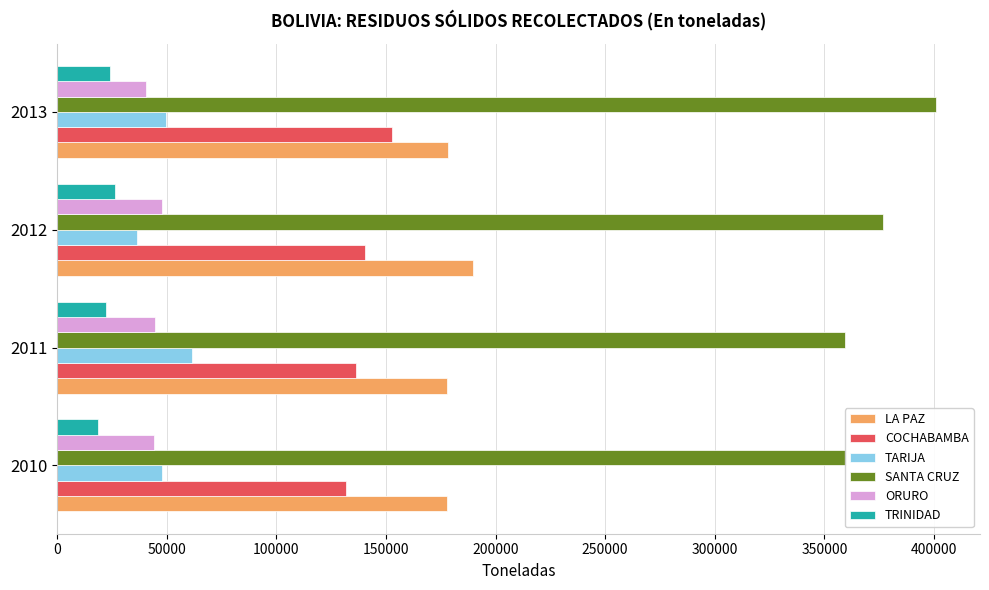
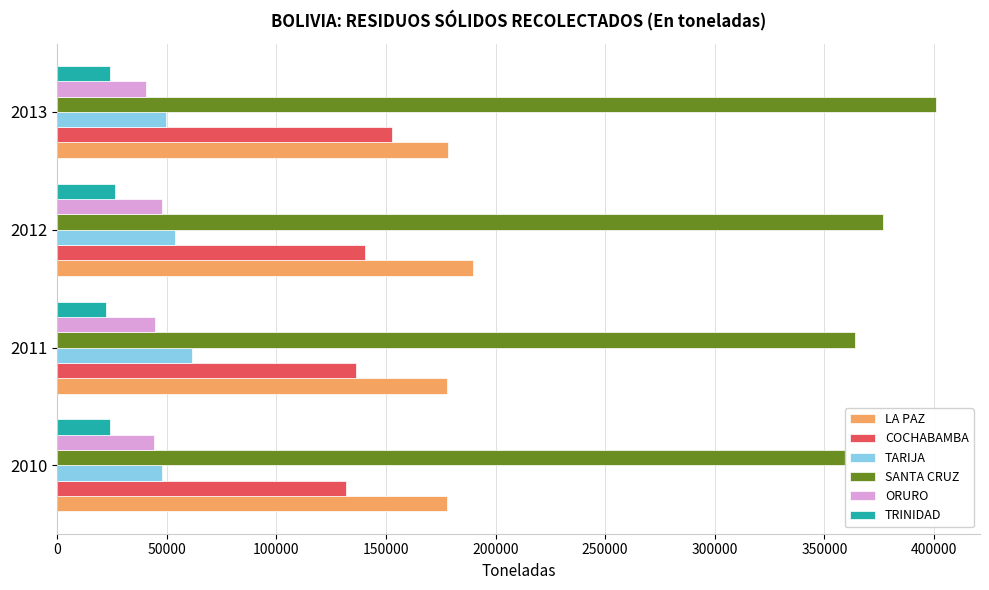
  {
    "LA PAZ": {
      "2013": 178000,
      "2012": 190000,
      "2011": 178000,
      "2010": 178000
    },
    "COCHABAMBA": {
      "2013": 153000,
      "2012": 140000,
      "2011": 136000,
      "2010": 132000
    },
    "TARIJA": {
      "2013": 50000,
-     "2012": 36000,
+     "2012": 54000,
      "2011": 62000,
      "2010": 48000
    },
    "SANTA CRUZ": {
      "2013": 401000,
      "2012": 377000,
-     "2011": 360000
+     "2011": 364000
    },
    "ORURO": {
      "2013": 41000,
      "2012": 48000,
      "2011": 44000,
      "2010": 44000
    },
    "TRINIDAD": {
      "2013": 24000,
      "2012": 26000,
      "2011": 22000,
-     "2010": 19000
+     "2010": 24000
    }
  }
